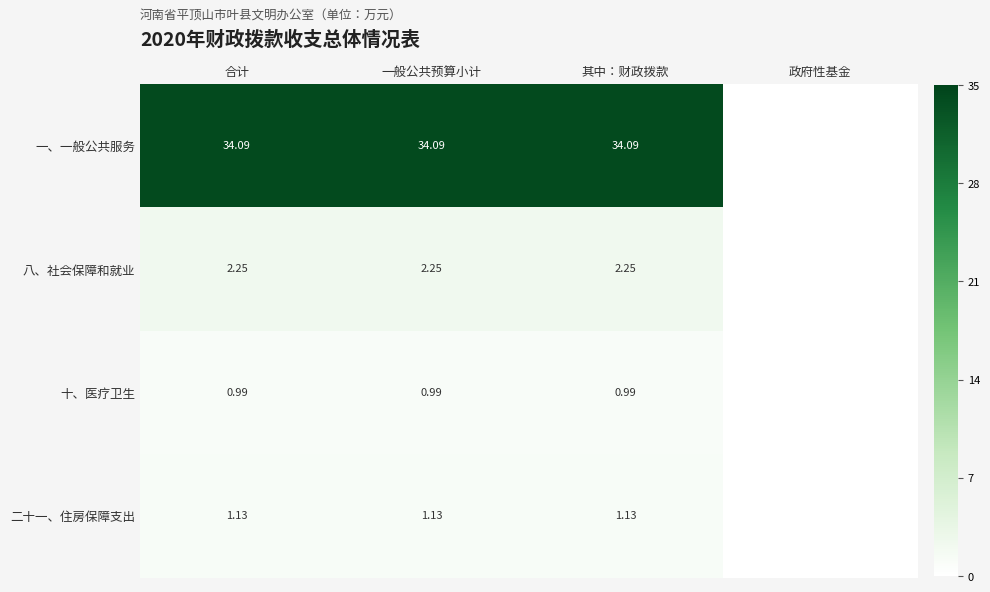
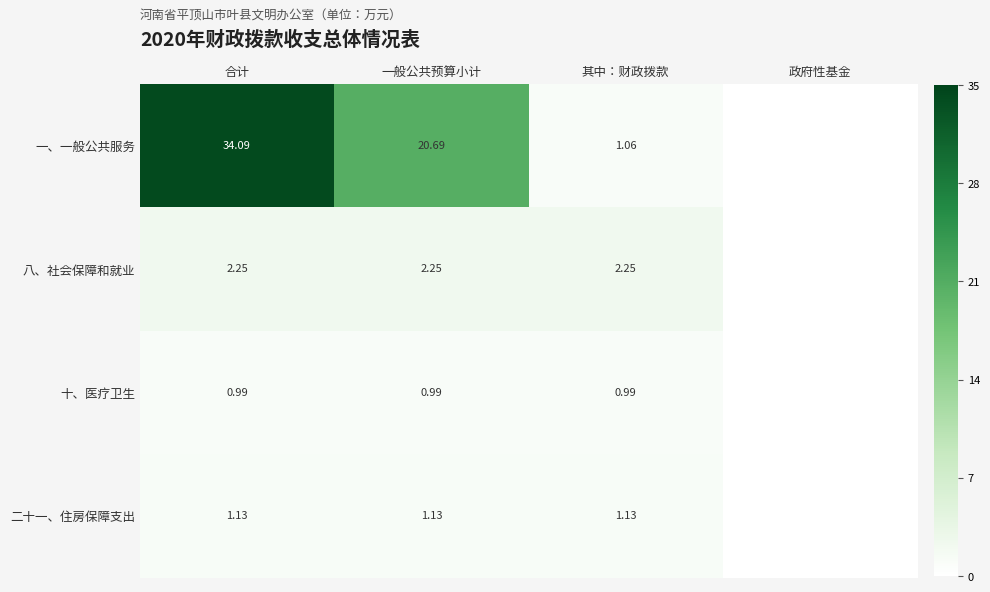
  {
    "一、一般公共服务": {
      "合计": 34.09,
-     "一般公共预算小计": 34.09,
-     "其中：财政拨款": 34.09
+     "一般公共预算小计": 20.69,
+     "其中：财政拨款": 1.06
    },
    "八、社会保障和就业": {
      "合计": 2.25,
      "一般公共预算小计": 2.25,
      "其中：财政拨款": 2.25
    },
    "十、医疗卫生": {
      "合计": 0.99,
      "一般公共预算小计": 0.99,
      "其中：财政拨款": 0.99
    },
    "二十一、住房保障支出": {
      "合计": 1.13,
      "一般公共预算小计": 1.13,
      "其中：财政拨款": 1.13
    }
  }
